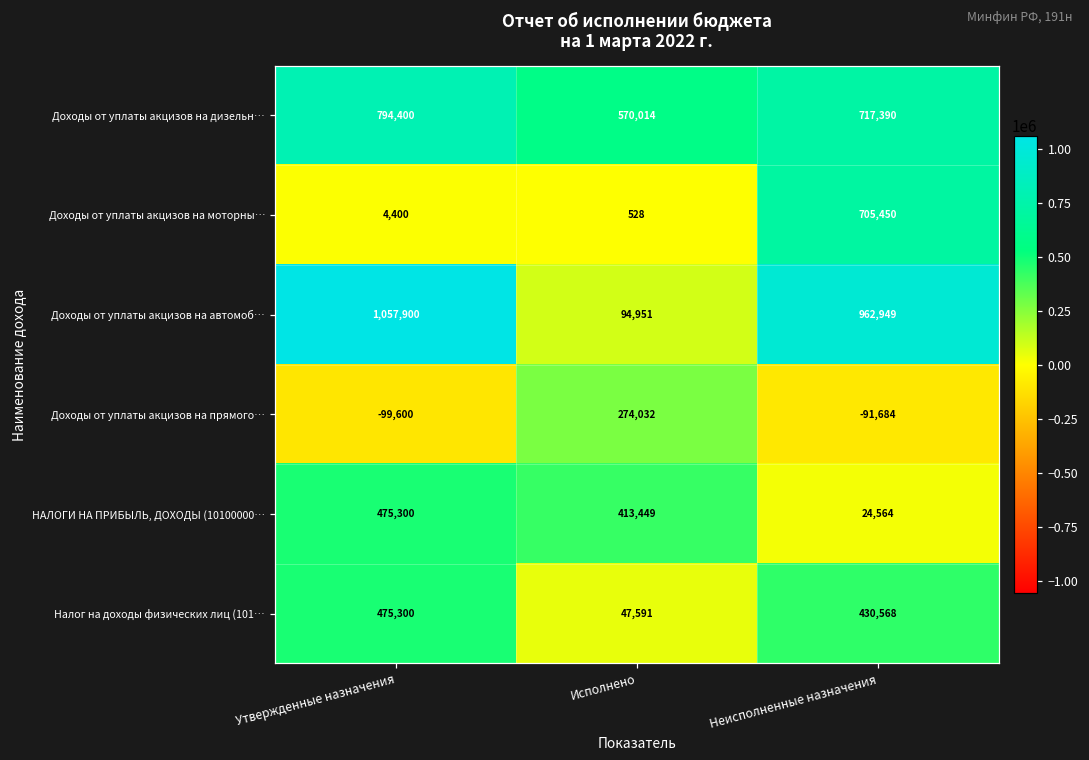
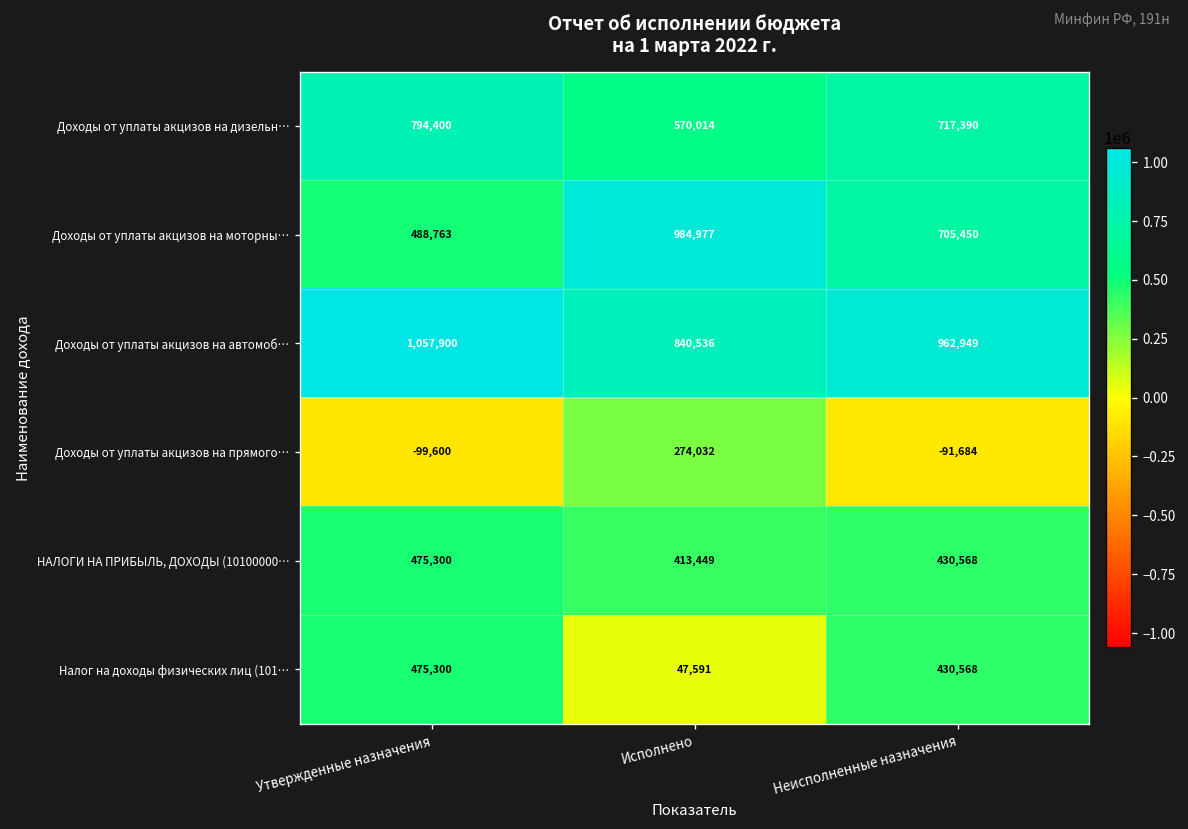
  {
    "Доходы от уплаты акцизов на дизельн…": {
      "Утвержденные назначения": "794,400",
      "Исполнено": "570,014",
      "Неисполненные назначения": "717,390"
    },
    "Доходы от уплаты акцизов на моторны…": {
-     "Утвержденные назначения": "4,400",
-     "Исполнено": "528",
+     "Утвержденные назначения": "488,763",
+     "Исполнено": "984,977",
      "Неисполненные назначения": "705,450"
    },
    "Доходы от уплаты акцизов на автомоб…": {
      "Утвержденные назначения": "1,057,900",
-     "Исполнено": "94,951",
+     "Исполнено": "840,536",
      "Неисполненные назначения": "962,949"
    },
    "Доходы от уплаты акцизов на прямого…": {
      "Утвержденные назначения": "-99,600",
      "Исполнено": "274,032",
      "Неисполненные назначения": "-91,684"
    },
    "НАЛОГИ НА ПРИБЫЛЬ, ДОХОДЫ (10100000…": {
      "Утвержденные назначения": "475,300",
      "Исполнено": "413,449",
-     "Неисполненные назначения": "24,564"
+     "Неисполненные назначения": "430,568"
    },
    "Налог на доходы физических лиц (101…": {
      "Утвержденные назначения": "475,300",
      "Исполнено": "47,591",
      "Неисполненные назначения": "430,568"
    }
  }
